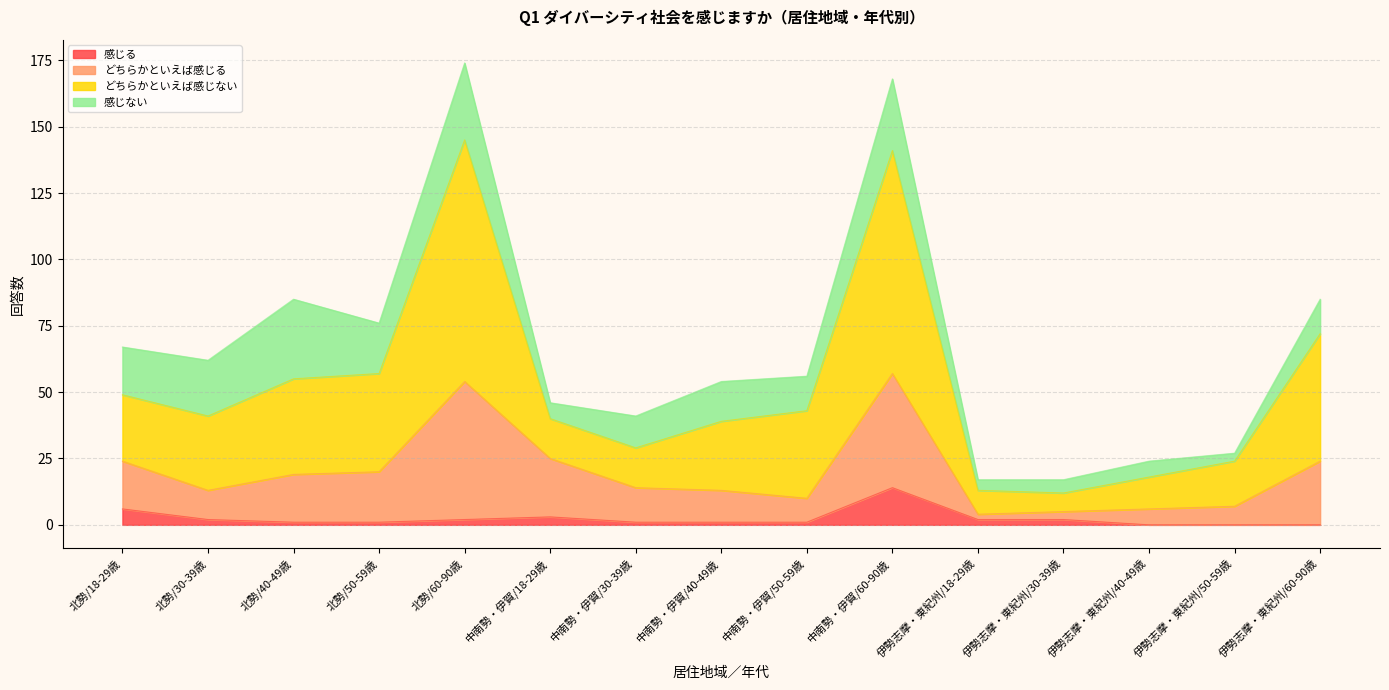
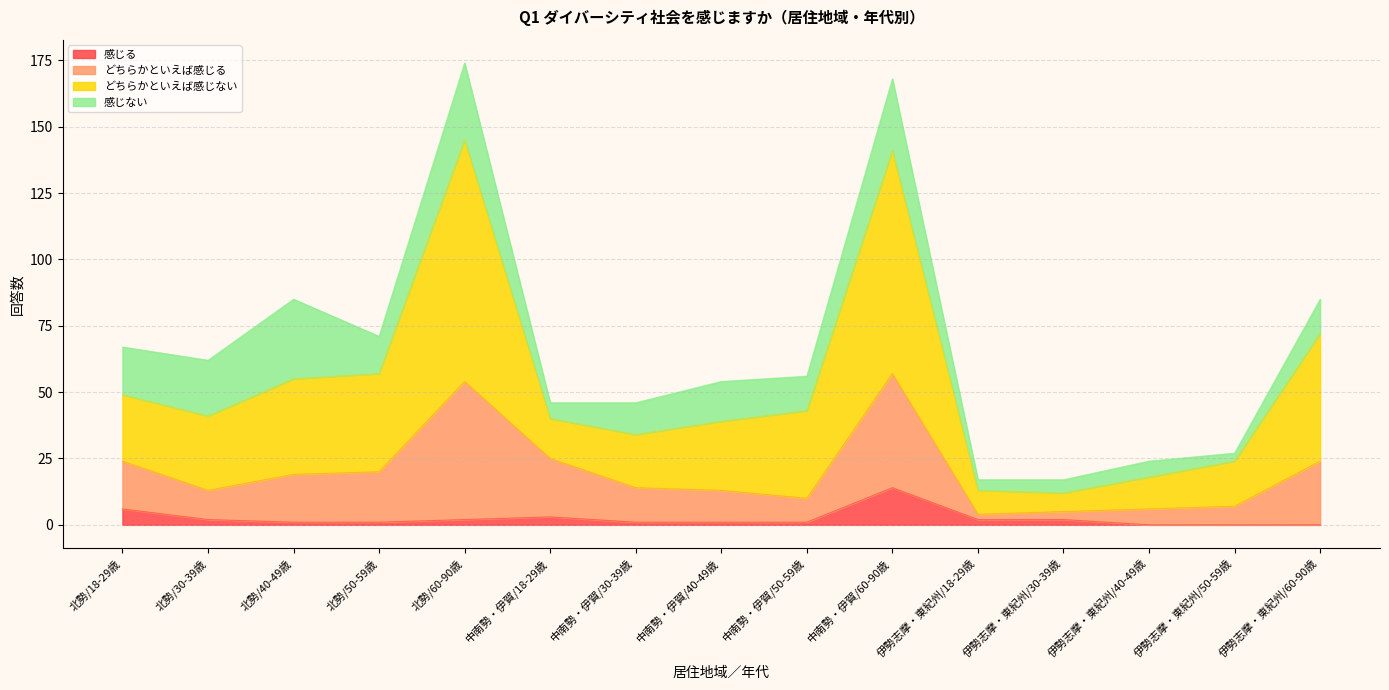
  {
    "感じる": {
      "北勢/18-29歳": 6,
      "北勢/30-39歳": 2,
      "北勢/40-49歳": 1,
      "北勢/50-59歳": 1,
      "北勢/60-90歳": 2,
      "中南勢・伊賀/18-29歳": 3,
      "中南勢・伊賀/30-39歳": 1,
      "中南勢・伊賀/40-49歳": 1,
      "中南勢・伊賀/50-59歳": 1,
      "中南勢・伊賀/60-90歳": 14,
      "伊勢志摩・東紀州/18-29歳": 2,
      "伊勢志摩・東紀州/30-39歳": 2,
      "伊勢志摩・東紀州/40-49歳": 0,
      "伊勢志摩・東紀州/50-59歳": 0,
      "伊勢志摩・東紀州/60-90歳": 0
    },
    "どちらかといえば感じる": {
      "北勢/18-29歳": 18,
      "北勢/30-39歳": 11,
      "北勢/40-49歳": 18,
      "北勢/50-59歳": 19,
      "北勢/60-90歳": 52,
      "中南勢・伊賀/18-29歳": 22,
      "中南勢・伊賀/30-39歳": 13,
      "中南勢・伊賀/40-49歳": 12,
      "中南勢・伊賀/50-59歳": 9,
      "中南勢・伊賀/60-90歳": 43,
      "伊勢志摩・東紀州/18-29歳": 2,
      "伊勢志摩・東紀州/30-39歳": 3,
      "伊勢志摩・東紀州/40-49歳": 6,
      "伊勢志摩・東紀州/50-59歳": 7,
      "伊勢志摩・東紀州/60-90歳": 24
    },
    "どちらかといえば感じない": {
      "北勢/18-29歳": 25,
      "北勢/30-39歳": 28,
      "北勢/40-49歳": 36,
      "北勢/50-59歳": 37,
      "北勢/60-90歳": 91,
      "中南勢・伊賀/18-29歳": 15,
-     "中南勢・伊賀/30-39歳": 15,
+     "中南勢・伊賀/30-39歳": 20,
      "中南勢・伊賀/40-49歳": 26,
      "中南勢・伊賀/50-59歳": 33,
      "中南勢・伊賀/60-90歳": 84,
      "伊勢志摩・東紀州/18-29歳": 9,
      "伊勢志摩・東紀州/30-39歳": 7,
      "伊勢志摩・東紀州/40-49歳": 12,
      "伊勢志摩・東紀州/50-59歳": 17,
      "伊勢志摩・東紀州/60-90歳": 48
    },
    "感じない": {
      "北勢/18-29歳": 18,
      "北勢/30-39歳": 21,
      "北勢/40-49歳": 30,
-     "北勢/50-59歳": 19,
+     "北勢/50-59歳": 14,
      "北勢/60-90歳": 29,
      "中南勢・伊賀/18-29歳": 6,
      "中南勢・伊賀/30-39歳": 12,
      "中南勢・伊賀/40-49歳": 15,
      "中南勢・伊賀/50-59歳": 13,
      "中南勢・伊賀/60-90歳": 27,
      "伊勢志摩・東紀州/18-29歳": 4,
      "伊勢志摩・東紀州/30-39歳": 5,
      "伊勢志摩・東紀州/40-49歳": 6,
      "伊勢志摩・東紀州/50-59歳": 3,
      "伊勢志摩・東紀州/60-90歳": 13
    }
  }
